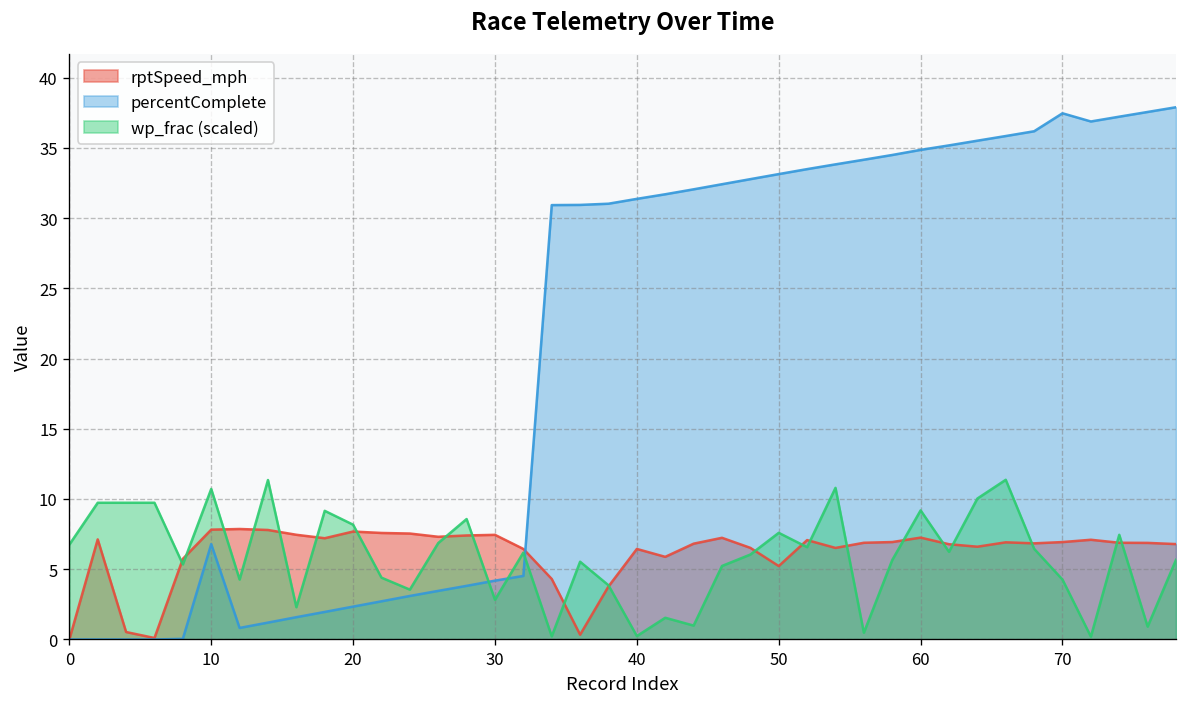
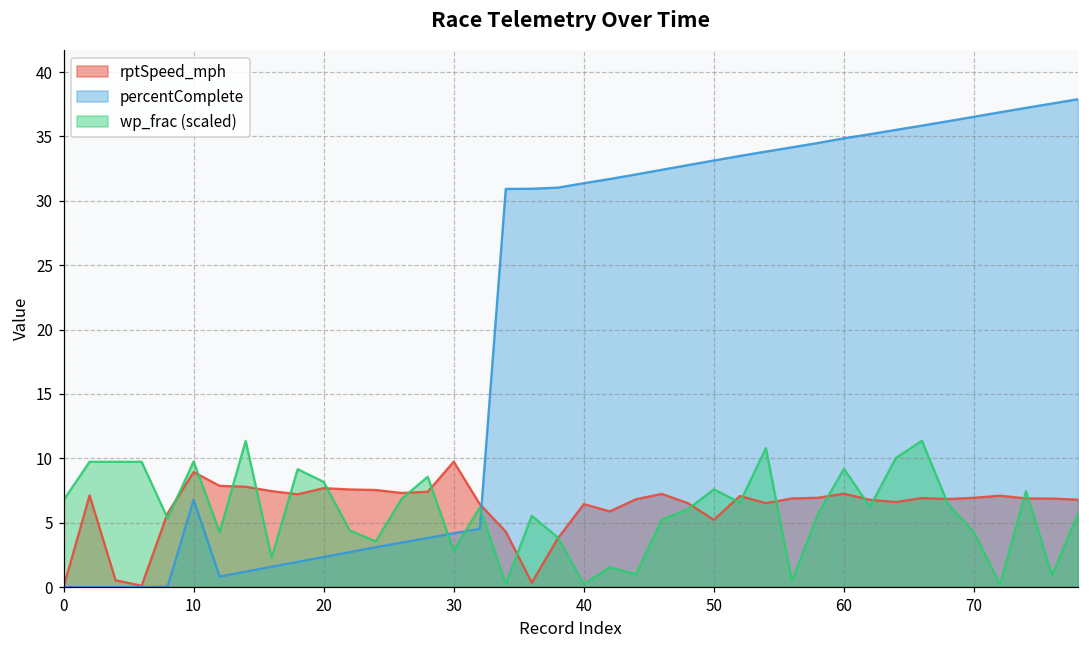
  {
    "rptSpeed_mph": {
-     "10": 7.8,
+     "10": 8.9,
      "20": 7.7,
-     "30": 7.4,
+     "30": 9.7,
      "40": 6.4,
      "50": 5.2,
      "60": 7.3,
      "70": 6.9
    },
    "percentComplete": {
      "10": 6.8,
      "20": 2.3,
      "30": 4.2,
      "40": 31.4,
      "50": 33.1,
      "60": 34.9,
-     "70": 37.5
+     "70": 36.5
    },
    "wp_frac (scaled)": {
      "0": 6.8,
-     "10": 10.7,
+     "10": 9.8,
      "20": 8.2,
      "30": 2.8,
      "40": 0.2,
      "50": 7.6,
      "60": 9.2,
      "70": 4.3
    }
  }
